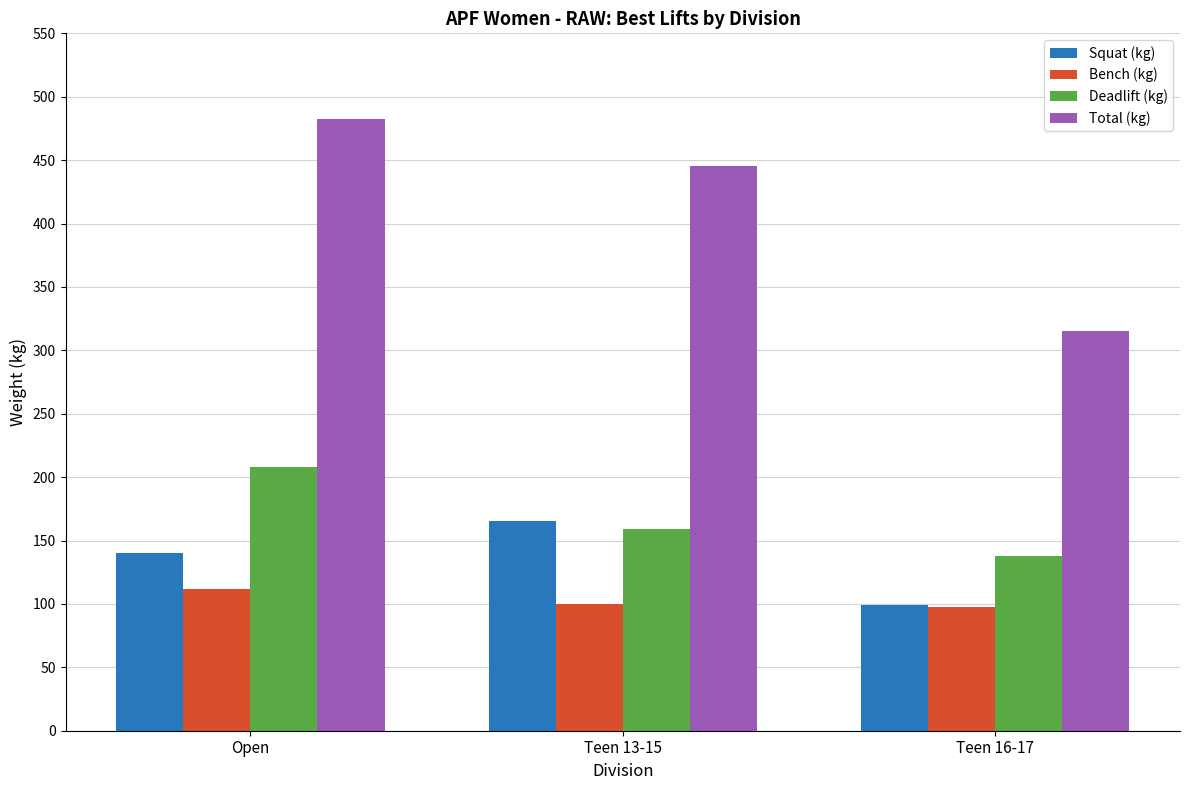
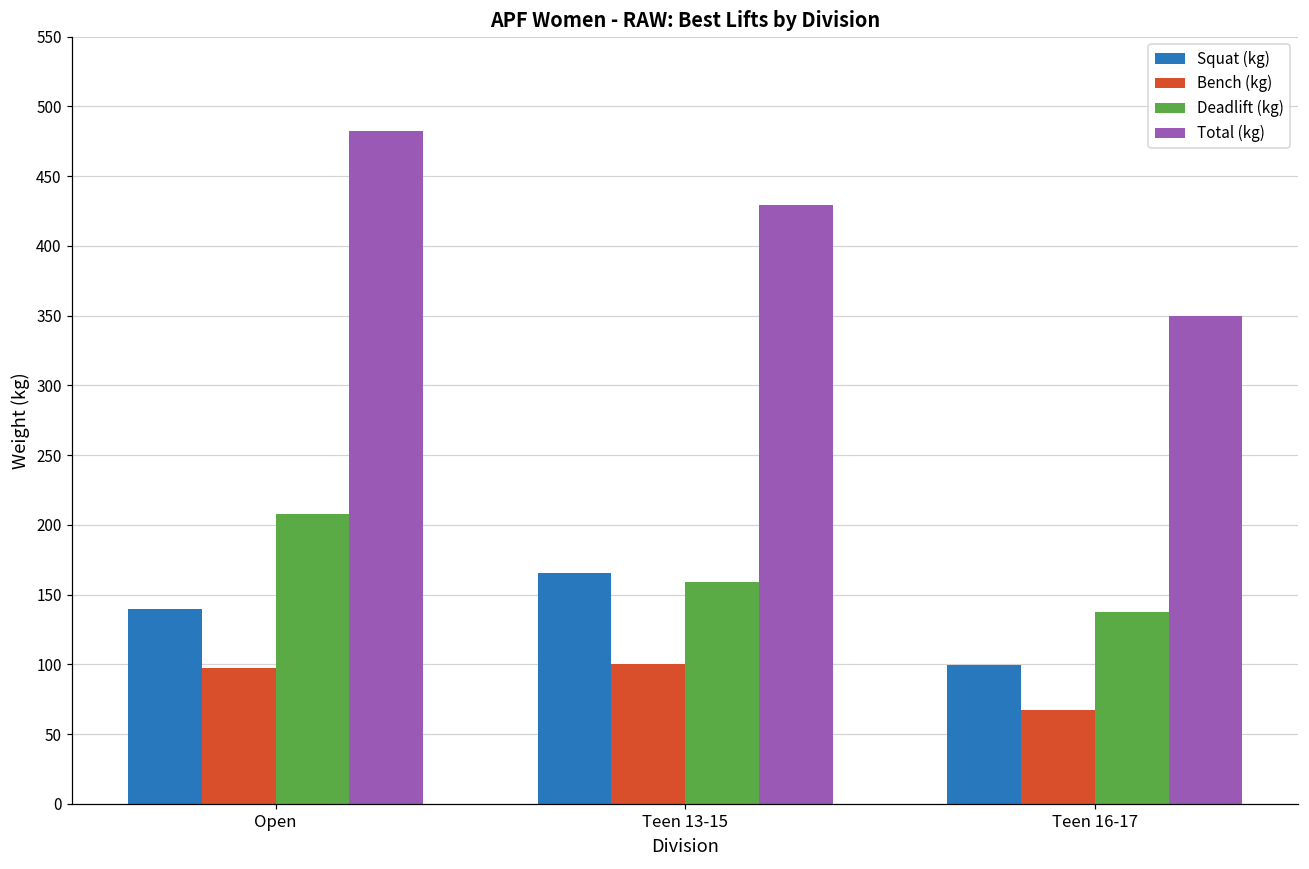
  {
    "Squat (kg)": {
      "Open": 140,
      "Teen 13-15": 165,
      "Teen 16-17": 99
    },
    "Bench (kg)": {
-     "Open": 112,
+     "Open": 98,
      "Teen 13-15": 100,
-     "Teen 16-17": 97
+     "Teen 16-17": 68
    },
    "Deadlift (kg)": {
      "Open": 208,
      "Teen 13-15": 159,
      "Teen 16-17": 138
    },
    "Total (kg)": {
      "Open": 483,
-     "Teen 13-15": 445,
-     "Teen 16-17": 315
+     "Teen 13-15": 429,
+     "Teen 16-17": 350
    }
  }
